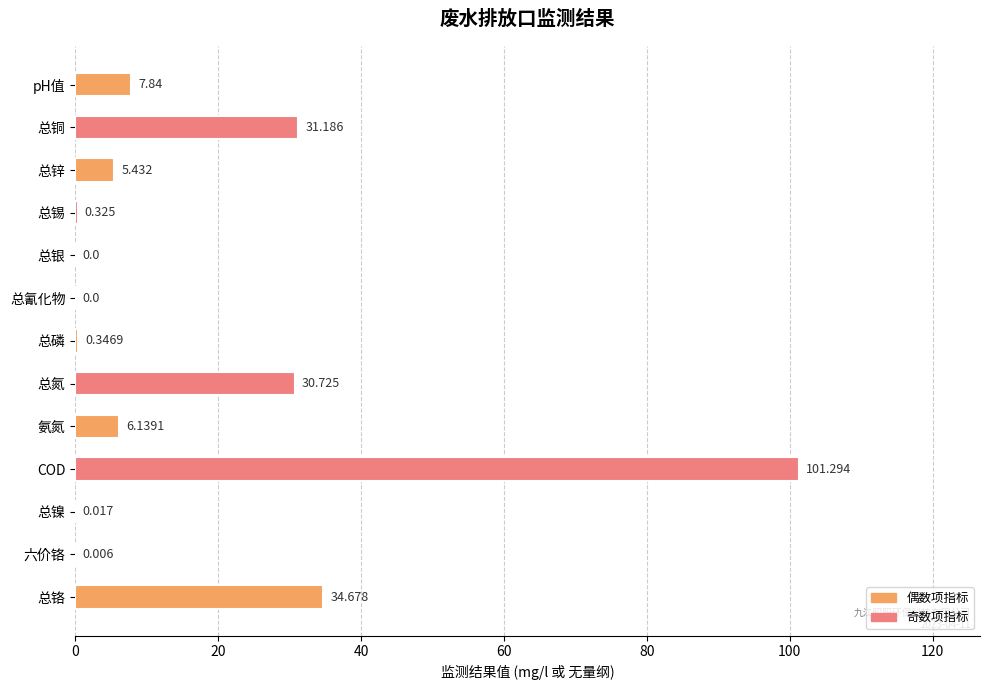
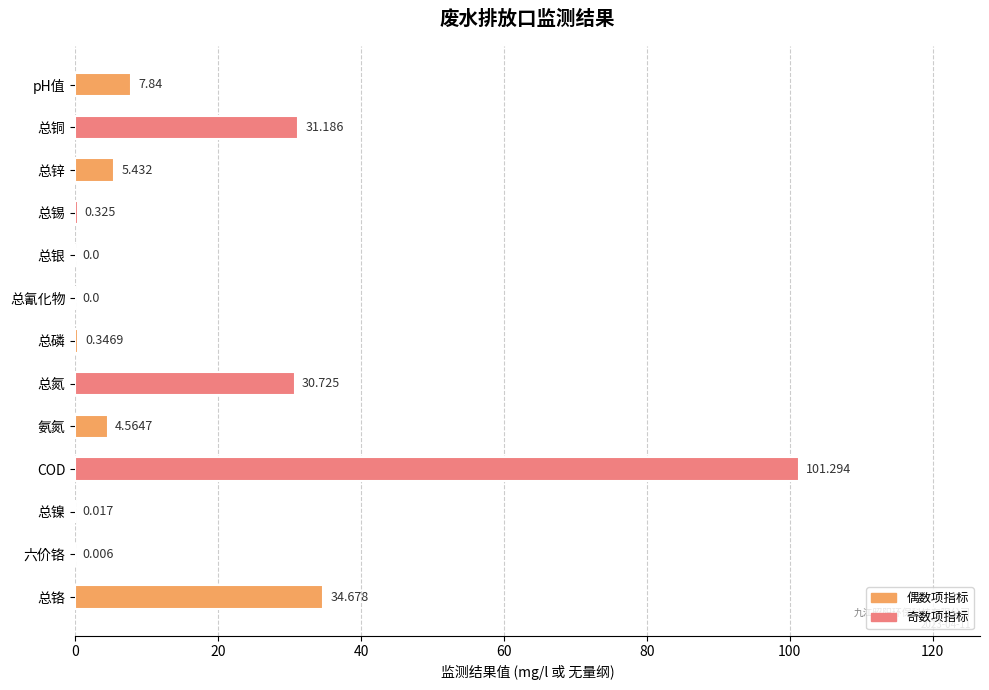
  {
    "pH值": 7.84,
    "总铜": 31.186,
    "总锌": 5.432,
    "总锡": 0.325,
    "总银": 0.0,
    "总氰化物": 0.0,
    "总磷": 0.3469,
    "总氮": 30.725,
-   "氨氮": 6.1391,
+   "氨氮": 4.5647,
    "COD": 101.294,
    "总镍": 0.017,
    "六价铬": 0.006,
    "总铬": 34.678
  }
